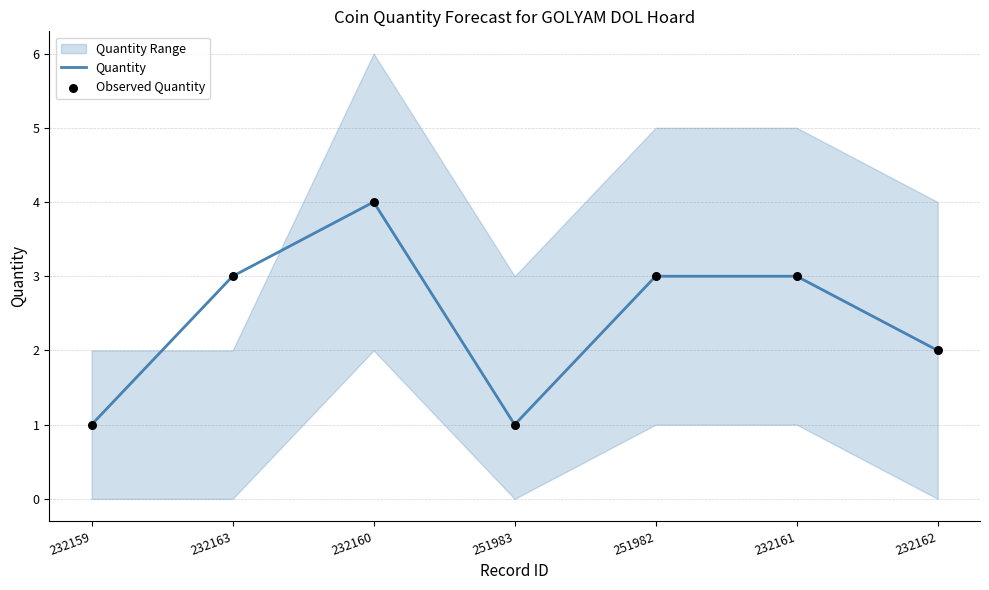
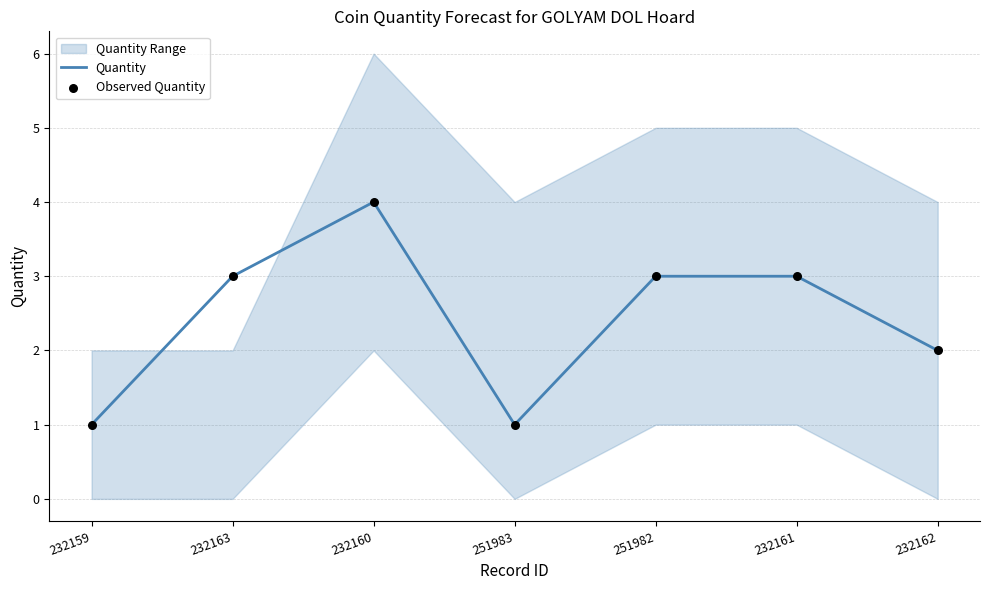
  {
    "Observed Quantity": {
      "232159": 1,
      "232163": 3,
      "232160": 4,
      "251983": 1,
      "251982": 3,
      "232161": 3,
      "232162": 2
    },
    "Quantity Range": {
-     "251983": 3
+     "251983": 4
    }
  }
